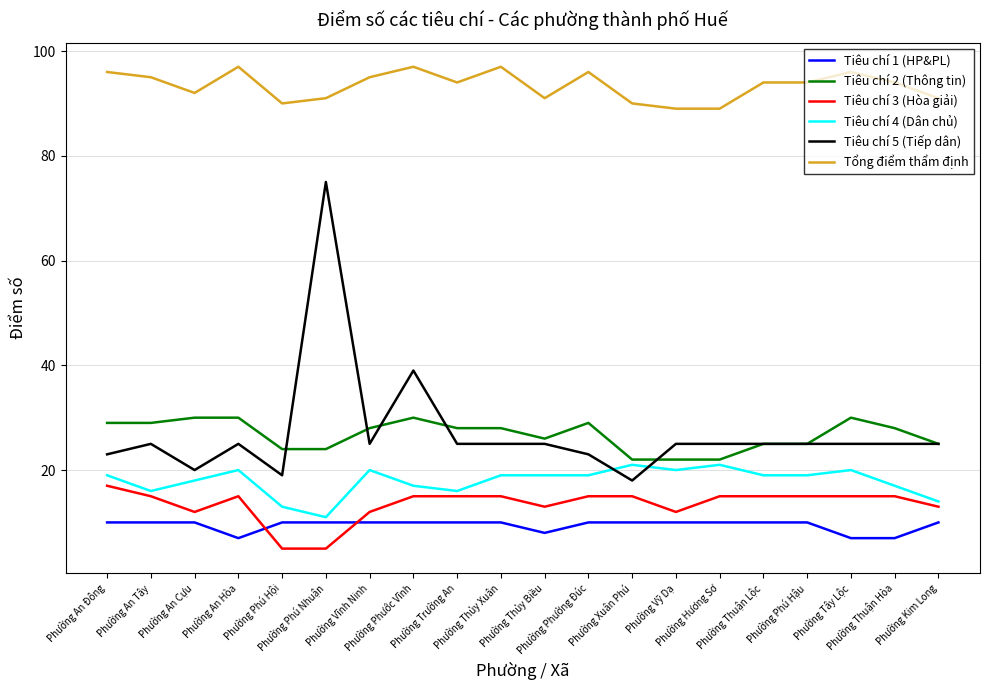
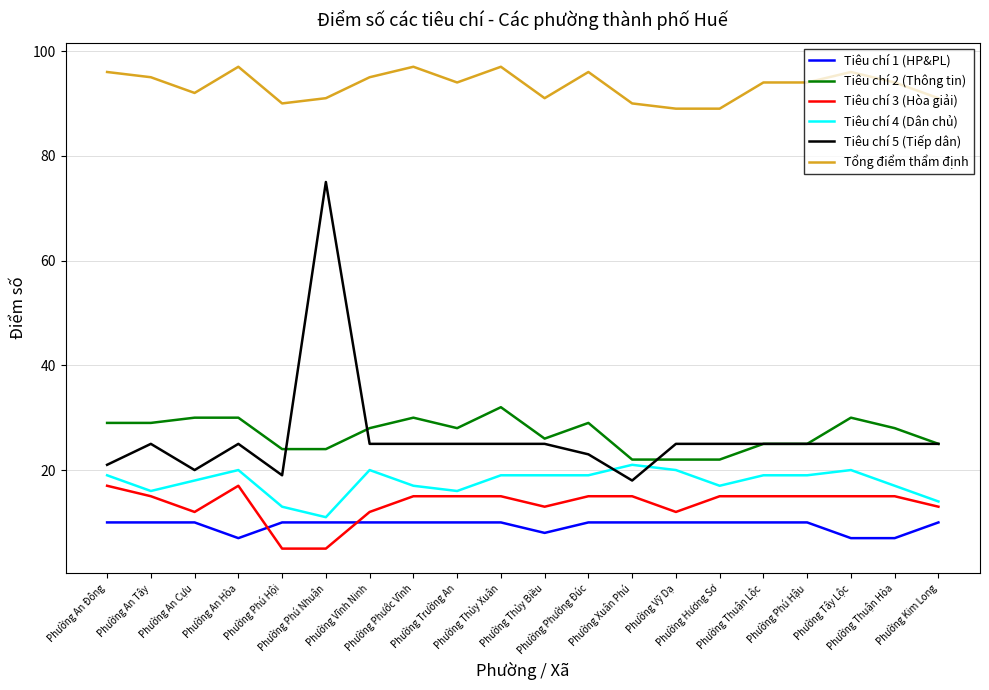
  {
    "Tiêu chí 1 (HP&PL)": {
      "Phường An Đông": 10,
      "Phường An Tây": 10,
      "Phường An Cựu": 10,
      "Phường An Hòa": 7,
      "Phường Phú Hội": 10,
      "Phường Phú Nhuận": 10,
      "Phường Vĩnh Ninh": 10,
      "Phường Phước Vĩnh": 10,
      "Phường Trường An": 10,
      "Phường Thủy Xuân": 10,
      "Phường Thủy Biều": 8,
      "Phường Phường Đúc": 10,
      "Phường Xuân Phú": 10,
      "Phường Vỹ Dạ": 10,
      "Phường Hương Sơ": 10,
      "Phường Thuận Lộc": 10,
      "Phường Phú Hậu": 10,
      "Phường Tây Lộc": 7,
      "Phường Thuận Hòa": 7,
      "Phường Kim Long": 10
    },
    "Tiêu chí 2 (Thông tin)": {
      "Phường An Đông": 29,
      "Phường An Tây": 29,
      "Phường An Cựu": 30,
      "Phường An Hòa": 30,
      "Phường Phú Hội": 24,
      "Phường Phú Nhuận": 24,
      "Phường Vĩnh Ninh": 28,
      "Phường Phước Vĩnh": 30,
      "Phường Trường An": 28,
-     "Phường Thủy Xuân": 28,
+     "Phường Thủy Xuân": 32,
      "Phường Thủy Biều": 26,
      "Phường Phường Đúc": 29,
      "Phường Xuân Phú": 22,
      "Phường Vỹ Dạ": 22,
      "Phường Hương Sơ": 22,
      "Phường Tây Lộc": 30,
      "Phường Thuận Hòa": 28
    },
    "Tiêu chí 3 (Hòa giải)": {
      "Phường An Đông": 17,
      "Phường An Tây": 15,
      "Phường An Cựu": 12,
-     "Phường An Hòa": 15,
+     "Phường An Hòa": 17,
      "Phường Phú Hội": 5,
      "Phường Phú Nhuận": 5,
      "Phường Vĩnh Ninh": 12,
      "Phường Phước Vĩnh": 15,
      "Phường Trường An": 15,
      "Phường Thủy Xuân": 15,
      "Phường Thủy Biều": 13,
      "Phường Phường Đúc": 15,
      "Phường Xuân Phú": 15,
      "Phường Vỹ Dạ": 12,
      "Phường Hương Sơ": 15,
      "Phường Thuận Lộc": 15,
      "Phường Phú Hậu": 15,
      "Phường Tây Lộc": 15,
      "Phường Thuận Hòa": 15,
      "Phường Kim Long": 13
    },
    "Tiêu chí 4 (Dân chủ)": {
      "Phường An Đông": 19,
      "Phường An Tây": 16,
      "Phường An Cựu": 18,
      "Phường An Hòa": 20,
      "Phường Phú Hội": 13,
      "Phường Phú Nhuận": 11,
      "Phường Vĩnh Ninh": 20,
      "Phường Phước Vĩnh": 17,
      "Phường Trường An": 16,
      "Phường Thủy Xuân": 19,
      "Phường Thủy Biều": 19,
      "Phường Phường Đúc": 19,
      "Phường Xuân Phú": 21,
      "Phường Vỹ Dạ": 20,
-     "Phường Hương Sơ": 21,
+     "Phường Hương Sơ": 17,
      "Phường Thuận Lộc": 19,
      "Phường Phú Hậu": 19,
      "Phường Tây Lộc": 20,
      "Phường Thuận Hòa": 17,
      "Phường Kim Long": 14
    },
    "Tiêu chí 5 (Tiếp dân)": {
-     "Phường An Đông": 23,
+     "Phường An Đông": 21,
      "Phường An Tây": 25,
      "Phường An Cựu": 20,
      "Phường An Hòa": 25,
      "Phường Phú Hội": 19,
      "Phường Phú Nhuận": 75,
      "Phường Vĩnh Ninh": 25,
-     "Phường Phước Vĩnh": 39,
+     "Phường Phước Vĩnh": 25,
      "Phường Trường An": 25,
      "Phường Thủy Xuân": 25,
      "Phường Thủy Biều": 25,
      "Phường Phường Đúc": 23,
      "Phường Xuân Phú": 18,
      "Phường Vỹ Dạ": 25,
      "Phường Hương Sơ": 25,
      "Phường Tây Lộc": 25,
      "Phường Thuận Hòa": 25
    },
    "Tổng điểm thẩm định": {
      "Phường An Đông": 96,
      "Phường An Tây": 95,
      "Phường An Cựu": 92,
      "Phường An Hòa": 97,
      "Phường Phú Hội": 90,
      "Phường Phú Nhuận": 91,
      "Phường Vĩnh Ninh": 95,
      "Phường Phước Vĩnh": 97,
      "Phường Trường An": 94,
      "Phường Thủy Xuân": 97,
      "Phường Thủy Biều": 91,
      "Phường Phường Đúc": 96,
      "Phường Xuân Phú": 90,
      "Phường Vỹ Dạ": 89,
      "Phường Hương Sơ": 89,
      "Phường Thuận Lộc": 94
    }
  }
